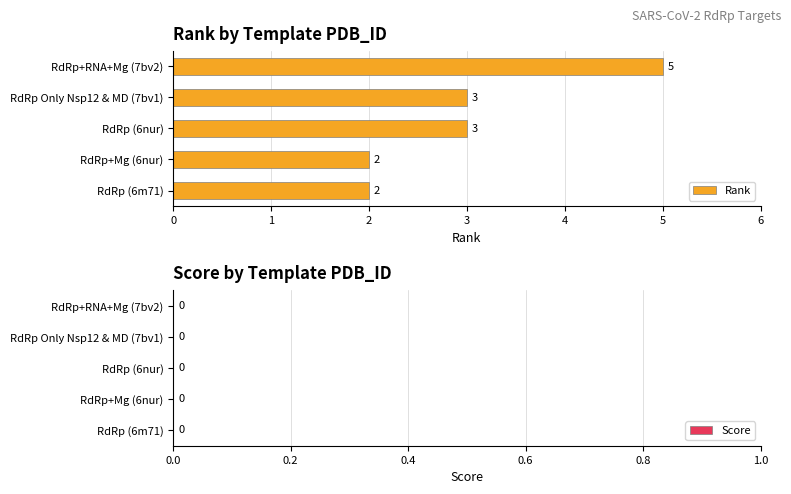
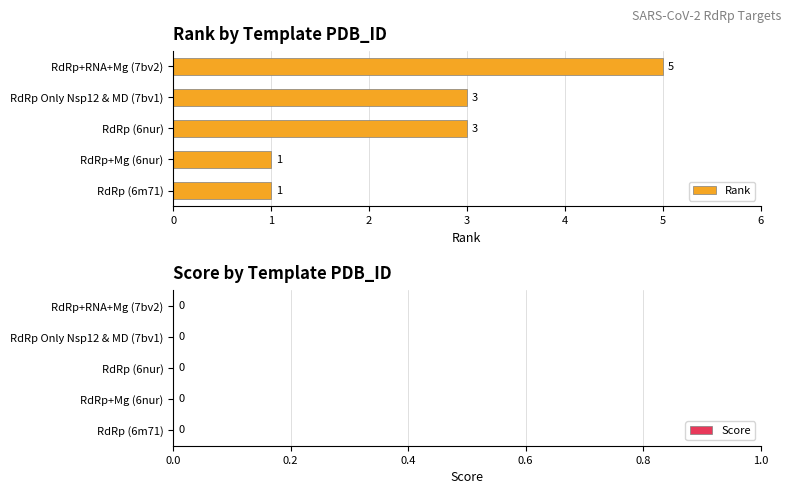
  {
    "Rank by Template PDB_ID": {
      "RdRp+RNA+Mg (7bv2)": 5,
      "RdRp Only Nsp12 & MD (7bv1)": 3,
      "RdRp (6nur)": 3,
-     "RdRp+Mg (6nur)": 2,
-     "RdRp (6m71)": 2
+     "RdRp+Mg (6nur)": 1,
+     "RdRp (6m71)": 1
    },
    "Score by Template PDB_ID": {
      "RdRp+RNA+Mg (7bv2)": 0,
      "RdRp Only Nsp12 & MD (7bv1)": 0,
      "RdRp (6nur)": 0,
      "RdRp+Mg (6nur)": 0,
      "RdRp (6m71)": 0
    }
  }
